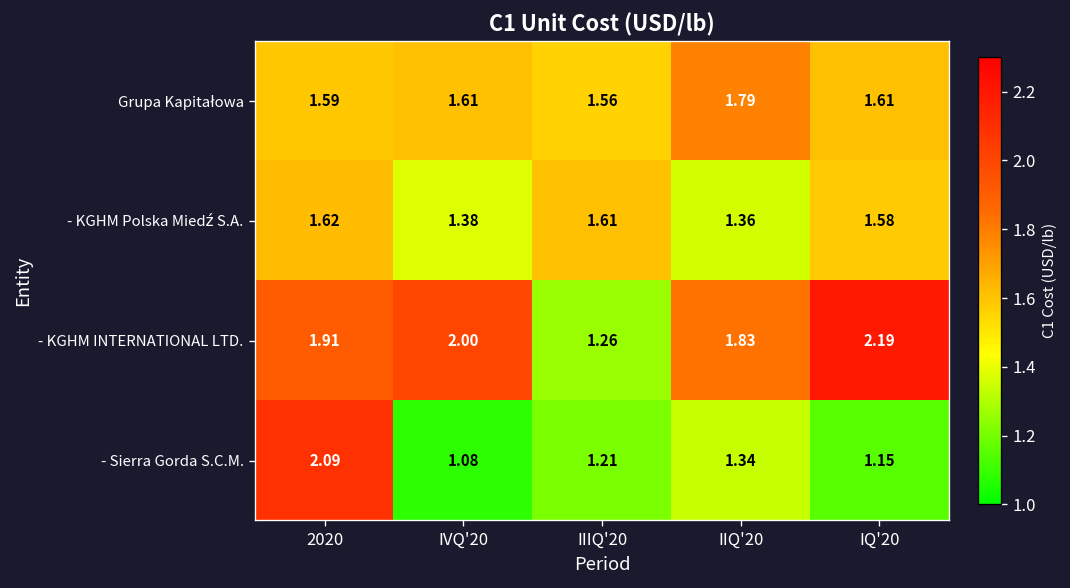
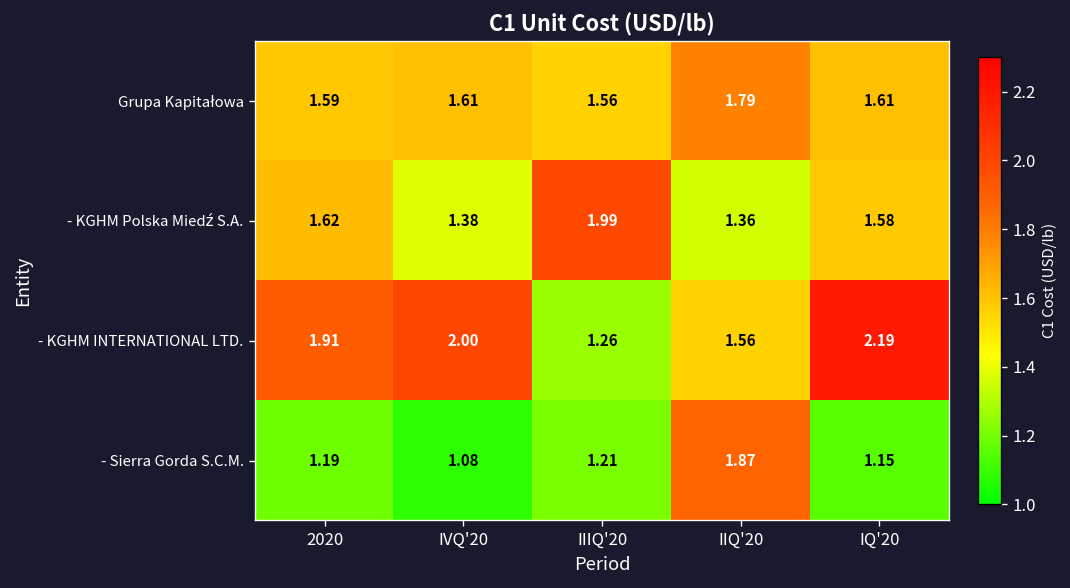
  {
    "Grupa Kapitałowa": {
      "2020": 1.59,
      "IVQ'20": 1.61,
      "IIIQ'20": 1.56,
      "IIQ'20": 1.79,
      "IQ'20": 1.61
    },
    "- KGHM Polska Miedź S.A.": {
      "2020": 1.62,
      "IVQ'20": 1.38,
-     "IIIQ'20": 1.61,
+     "IIIQ'20": 1.99,
      "IIQ'20": 1.36,
      "IQ'20": 1.58
    },
    "- KGHM INTERNATIONAL LTD.": {
      "2020": 1.91,
      "IVQ'20": 2.00,
      "IIIQ'20": 1.26,
-     "IIQ'20": 1.83,
+     "IIQ'20": 1.56,
      "IQ'20": 2.19
    },
    "- Sierra Gorda S.C.M.": {
-     "2020": 2.09,
+     "2020": 1.19,
      "IVQ'20": 1.08,
      "IIIQ'20": 1.21,
-     "IIQ'20": 1.34,
+     "IIQ'20": 1.87,
      "IQ'20": 1.15
    }
  }
